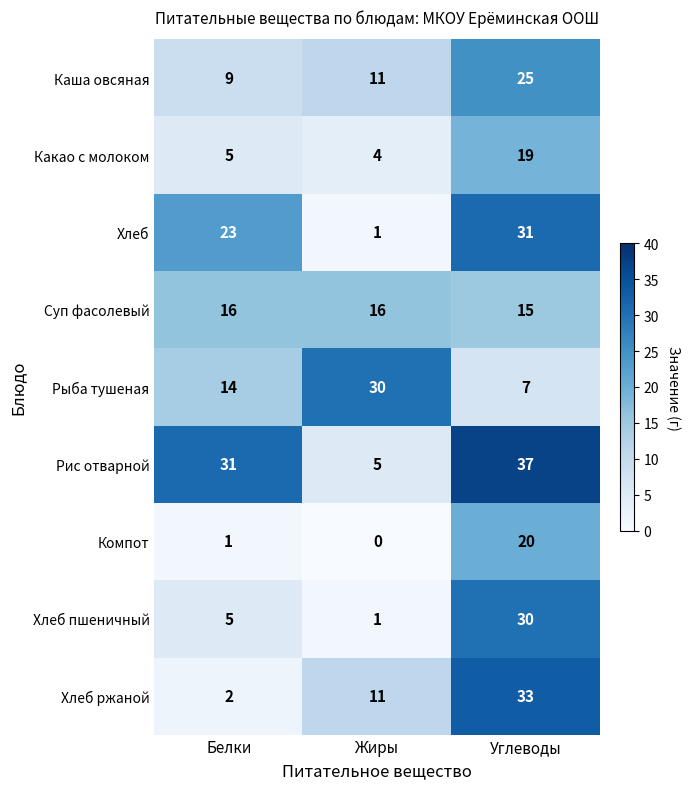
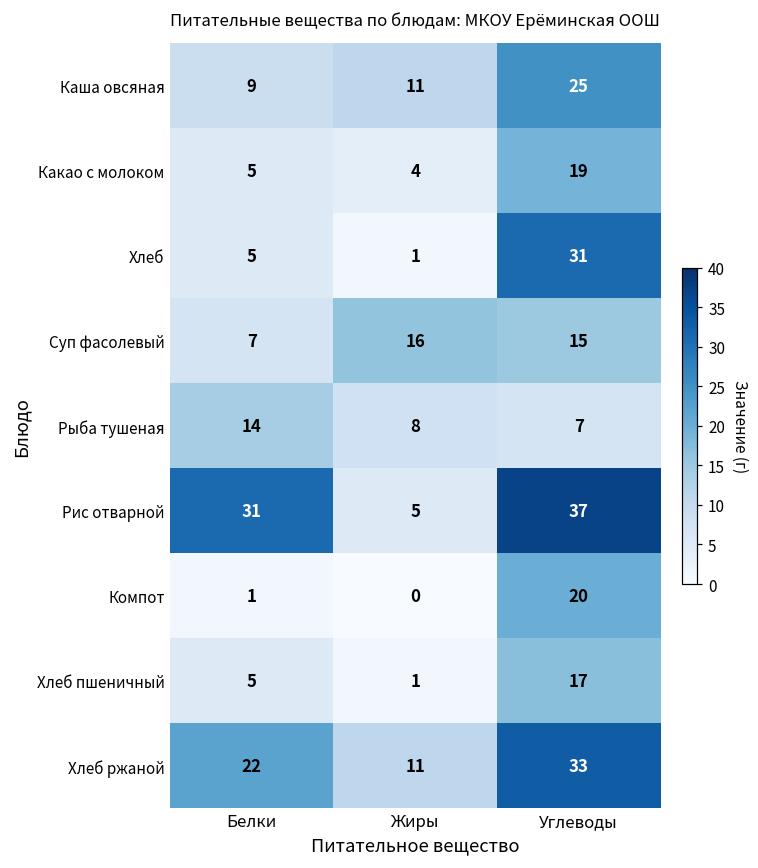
  {
    "Каша овсяная": {
      "Белки": 9,
      "Жиры": 11,
      "Углеводы": 25
    },
    "Какао с молоком": {
      "Белки": 5,
      "Жиры": 4,
      "Углеводы": 19
    },
    "Хлеб": {
-     "Белки": 23,
+     "Белки": 5,
      "Жиры": 1,
      "Углеводы": 31
    },
    "Суп фасолевый": {
-     "Белки": 16,
+     "Белки": 7,
      "Жиры": 16,
      "Углеводы": 15
    },
    "Рыба тушеная": {
      "Белки": 14,
-     "Жиры": 30,
+     "Жиры": 8,
      "Углеводы": 7
    },
    "Рис отварной": {
      "Белки": 31,
      "Жиры": 5,
      "Углеводы": 37
    },
    "Компот": {
      "Белки": 1,
      "Жиры": 0,
      "Углеводы": 20
    },
    "Хлеб пшеничный": {
      "Белки": 5,
      "Жиры": 1,
-     "Углеводы": 30
+     "Углеводы": 17
    },
    "Хлеб ржаной": {
-     "Белки": 2,
+     "Белки": 22,
      "Жиры": 11,
      "Углеводы": 33
    }
  }
